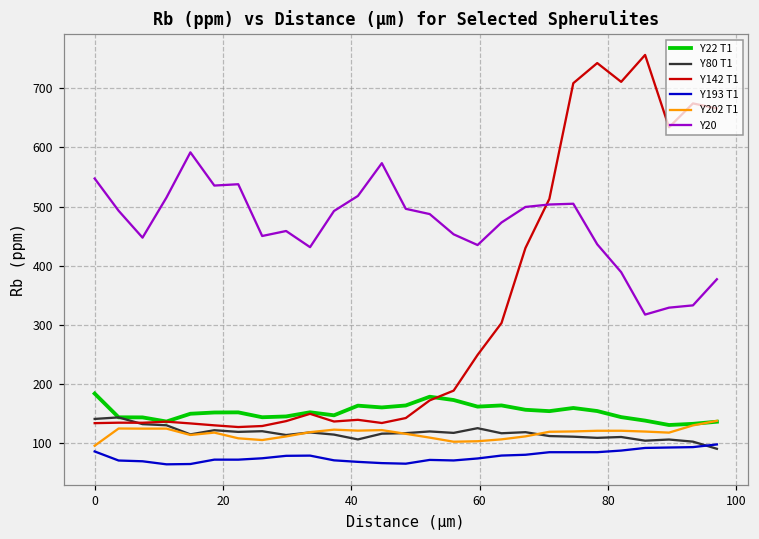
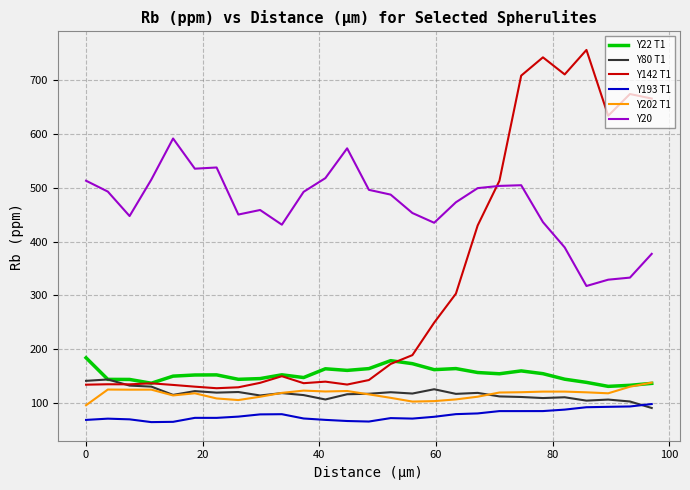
  {
    "Y22 T1": {
      "0": 180
    },
    "Y80 T1": {
      "0": 140
    },
    "Y142 T1": {
      "0": 130
    },
    "Y193 T1": {
-     "0": 90
+     "0": 70
    },
    "Y202 T1": {
      "0": 100
    },
    "Y20": {
-     "0": 550
+     "0": 510
    }
  }
